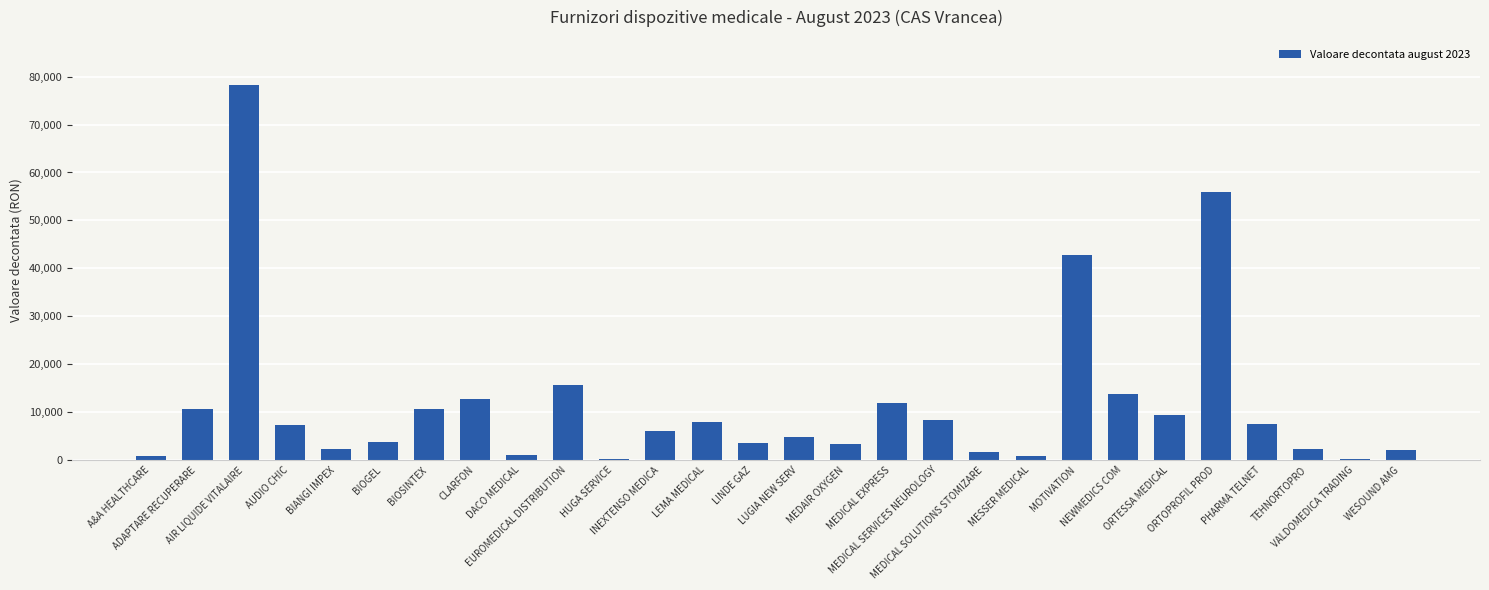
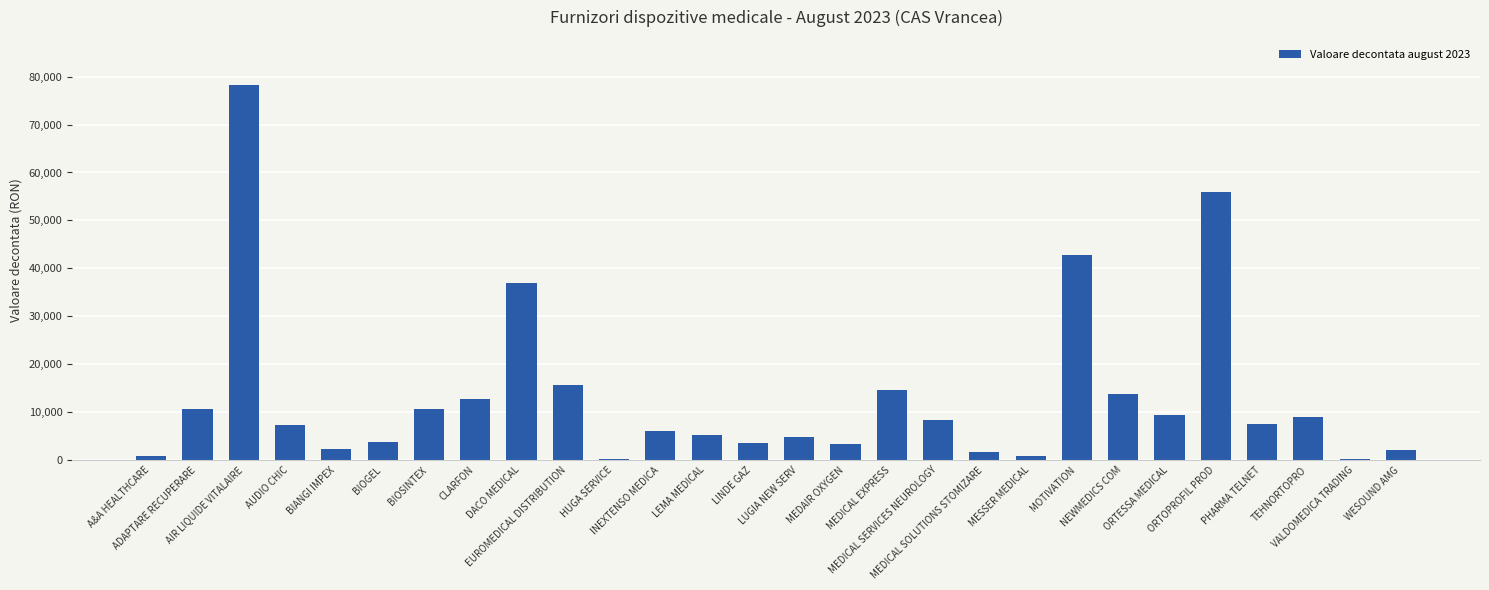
  {
    "A&A HEALTHCARE": "1,000",
    "ADAPTARE RECUPERARE": "11,000",
    "AIR LIQUIDE VITALAIRE": "78,000",
    "AUDIO CHIC": "7,000",
    "BIANGI IMPEX": "2,000",
    "BIOGEL": "4,000",
    "BIOSINTEX": "11,000",
    "CLARFON": "13,000",
-   "DACO MEDICAL": "1,000",
+   "DACO MEDICAL": "37,000",
    "EUROMEDICAL DISTRIBUTION": "16,000",
    "INEXTENSO MEDICA": "6,000",
-   "LEMA MEDICAL": "8,000",
+   "LEMA MEDICAL": "5,000",
    "LINDE GAZ": "3,000",
    "LUGIA NEW SERV": "5,000",
    "MEDAIR OXYGEN": "3,000",
-   "MEDICAL EXPRESS": "12,000",
+   "MEDICAL EXPRESS": "15,000",
    "MEDICAL SERVICES NEUROLOGY": "8,000",
    "MEDICAL SOLUTIONS STOMIZARE": "2,000",
    "MESSER MEDICAL": "1,000",
    "MOTIVATION": "43,000",
    "NEWMEDICS COM": "14,000",
    "ORTESSA MEDICAL": "9,000",
    "ORTOPROFIL PROD": "56,000",
    "PHARMA TELNET": "8,000",
-   "TEHNORTOPRO": "2,000",
+   "TEHNORTOPRO": "9,000",
    "WESOUND AMG": "2,000"
  }
